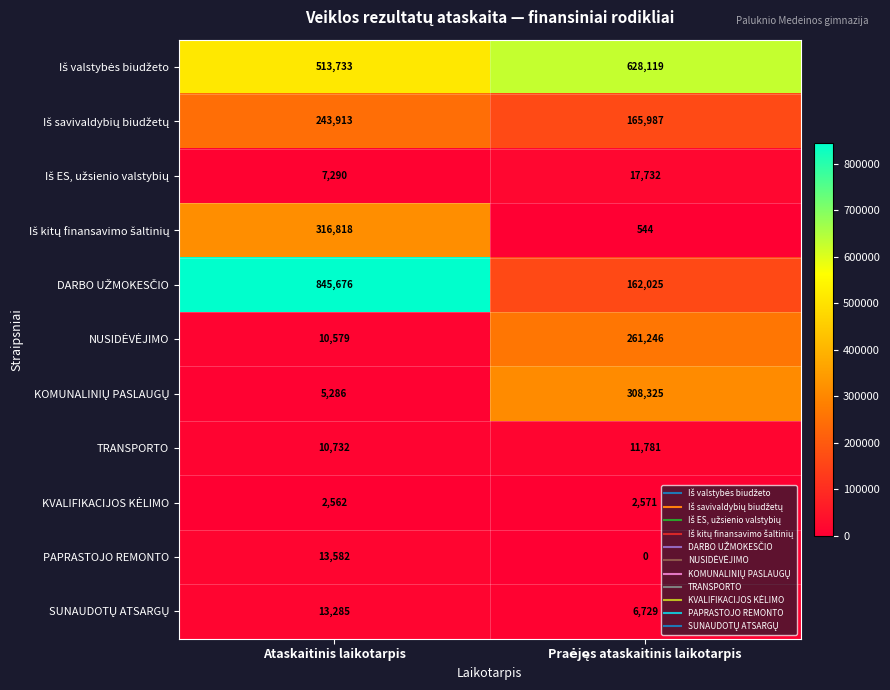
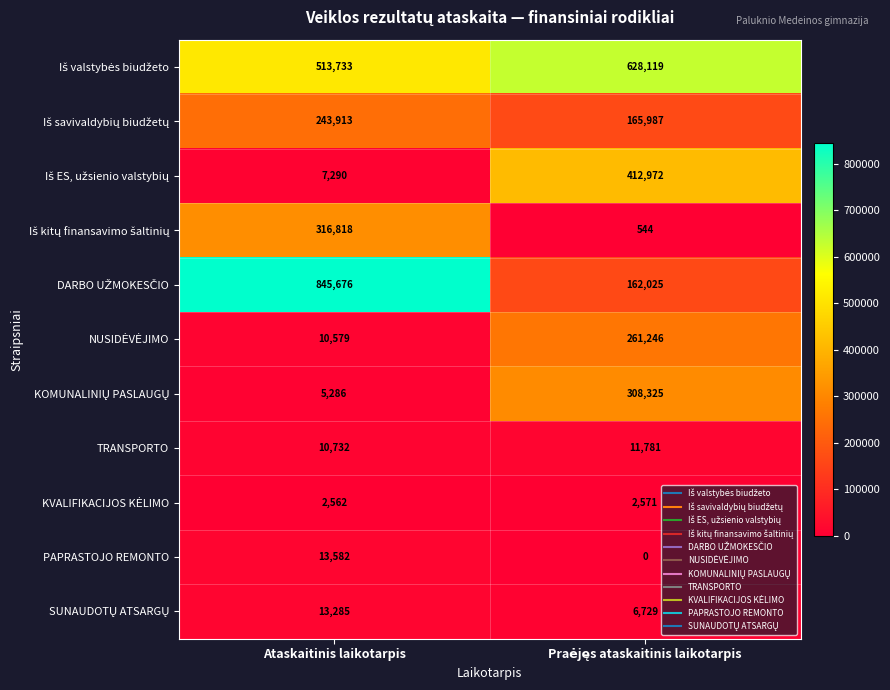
  {
    "Iš valstybės biudžeto": {
      "Ataskaitinis laikotarpis": "513,733",
      "Praėjęs ataskaitinis laikotarpis": "628,119"
    },
    "Iš savivaldybių biudžetų": {
      "Ataskaitinis laikotarpis": "243,913",
      "Praėjęs ataskaitinis laikotarpis": "165,987"
    },
    "Iš ES, užsienio valstybių": {
      "Ataskaitinis laikotarpis": "7,290",
-     "Praėjęs ataskaitinis laikotarpis": "17,732"
+     "Praėjęs ataskaitinis laikotarpis": "412,972"
    },
    "Iš kitų finansavimo šaltinių": {
      "Ataskaitinis laikotarpis": "316,818",
      "Praėjęs ataskaitinis laikotarpis": "544"
    },
    "DARBO UŽMOKESČIO": {
      "Ataskaitinis laikotarpis": "845,676",
      "Praėjęs ataskaitinis laikotarpis": "162,025"
    },
    "NUSIDĖVĖJIMO": {
      "Ataskaitinis laikotarpis": "10,579",
      "Praėjęs ataskaitinis laikotarpis": "261,246"
    },
    "KOMUNALINIŲ PASLAUGŲ": {
      "Ataskaitinis laikotarpis": "5,286",
      "Praėjęs ataskaitinis laikotarpis": "308,325"
    },
    "TRANSPORTO": {
      "Ataskaitinis laikotarpis": "10,732",
      "Praėjęs ataskaitinis laikotarpis": "11,781"
    },
    "KVALIFIKACIJOS KĖLIMO": {
      "Ataskaitinis laikotarpis": "2,562",
      "Praėjęs ataskaitinis laikotarpis": "2,571"
    },
    "PAPRASTOJO REMONTO": {
      "Ataskaitinis laikotarpis": "13,582",
      "Praėjęs ataskaitinis laikotarpis": "0"
    },
    "SUNAUDOTŲ ATSARGŲ": {
      "Ataskaitinis laikotarpis": "13,285",
      "Praėjęs ataskaitinis laikotarpis": "6,729"
    }
  }
